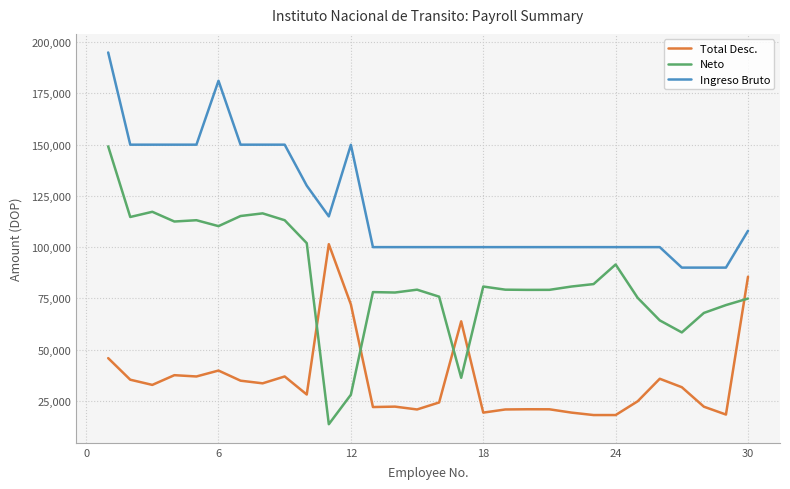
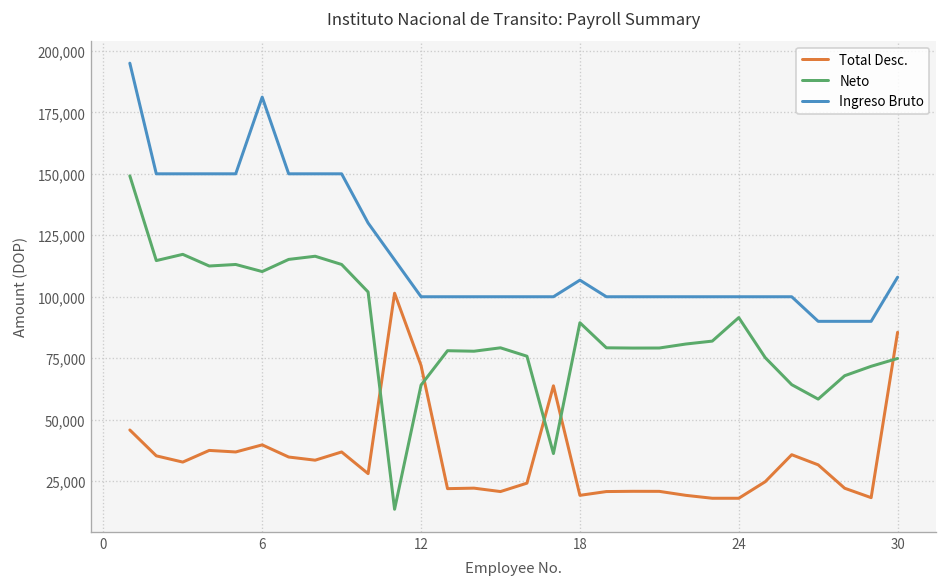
  {
    "Total Desc.": {
      "6": "40,000",
      "12": "72,000",
      "18": "19,000",
      "24": "18,000",
      "30": "86,000"
    },
    "Neto": {
      "6": "110,000",
-     "12": "28,000",
-     "18": "81,000",
+     "12": "64,000",
+     "18": "89,000",
      "24": "92,000",
      "30": "75,000"
    },
    "Ingreso Bruto": {
      "6": "181,000",
-     "12": "150,000",
-     "18": "100,000",
+     "12": "100,000",
+     "18": "107,000",
      "24": "100,000",
      "30": "108,000"
    }
  }
